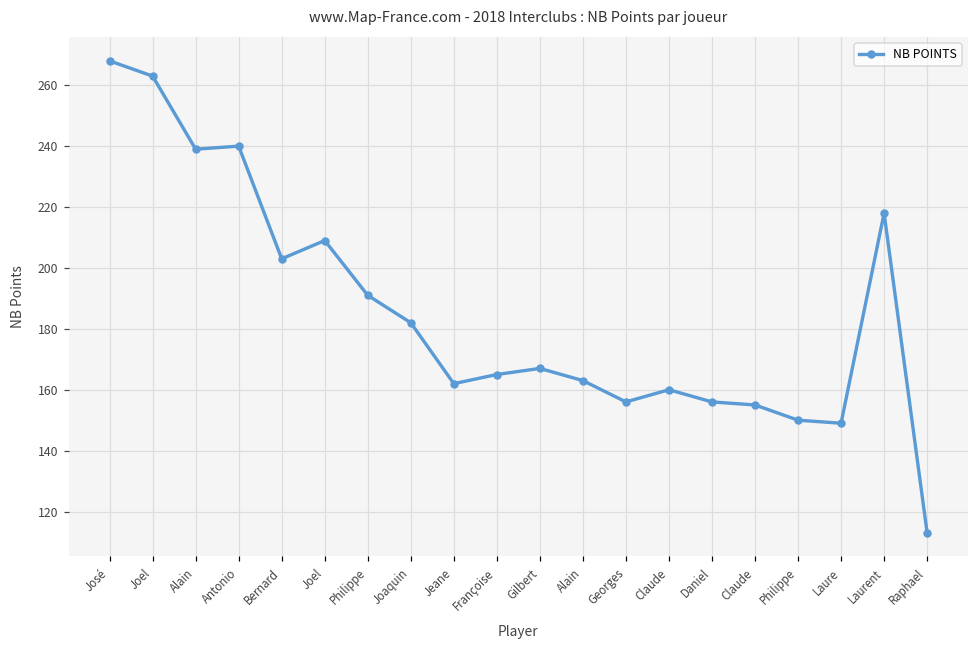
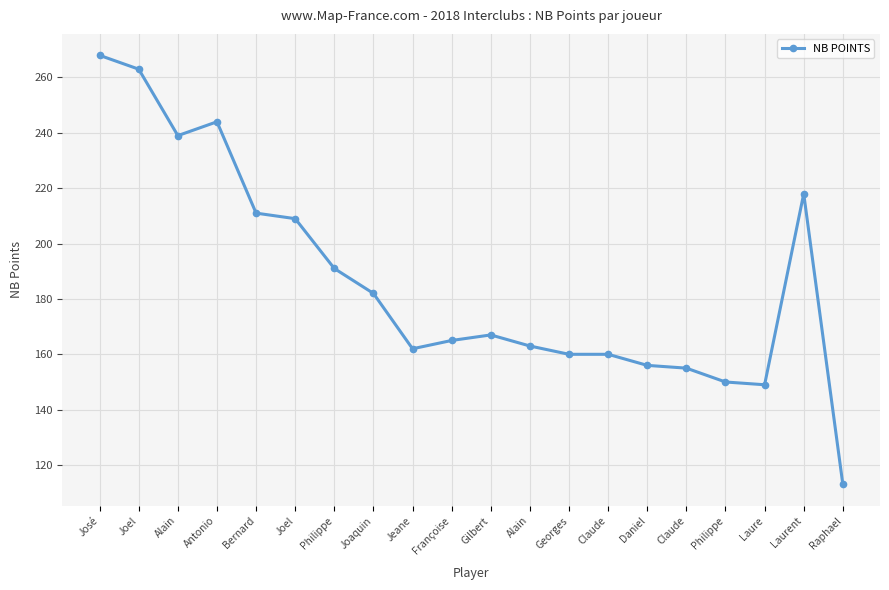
  {
    "José": 268,
-   "Antonio": 240,
-   "Bernard": 203,
+   "Antonio": 244,
+   "Bernard": 211,
    "Joaquin": 182,
    "Jeane": 162,
    "Françoise": 165,
    "Gilbert": 167,
-   "Georges": 156,
+   "Georges": 160,
    "Daniel": 156,
    "Laure": 149,
    "Laurent": 218,
    "Raphael": 113
  }
